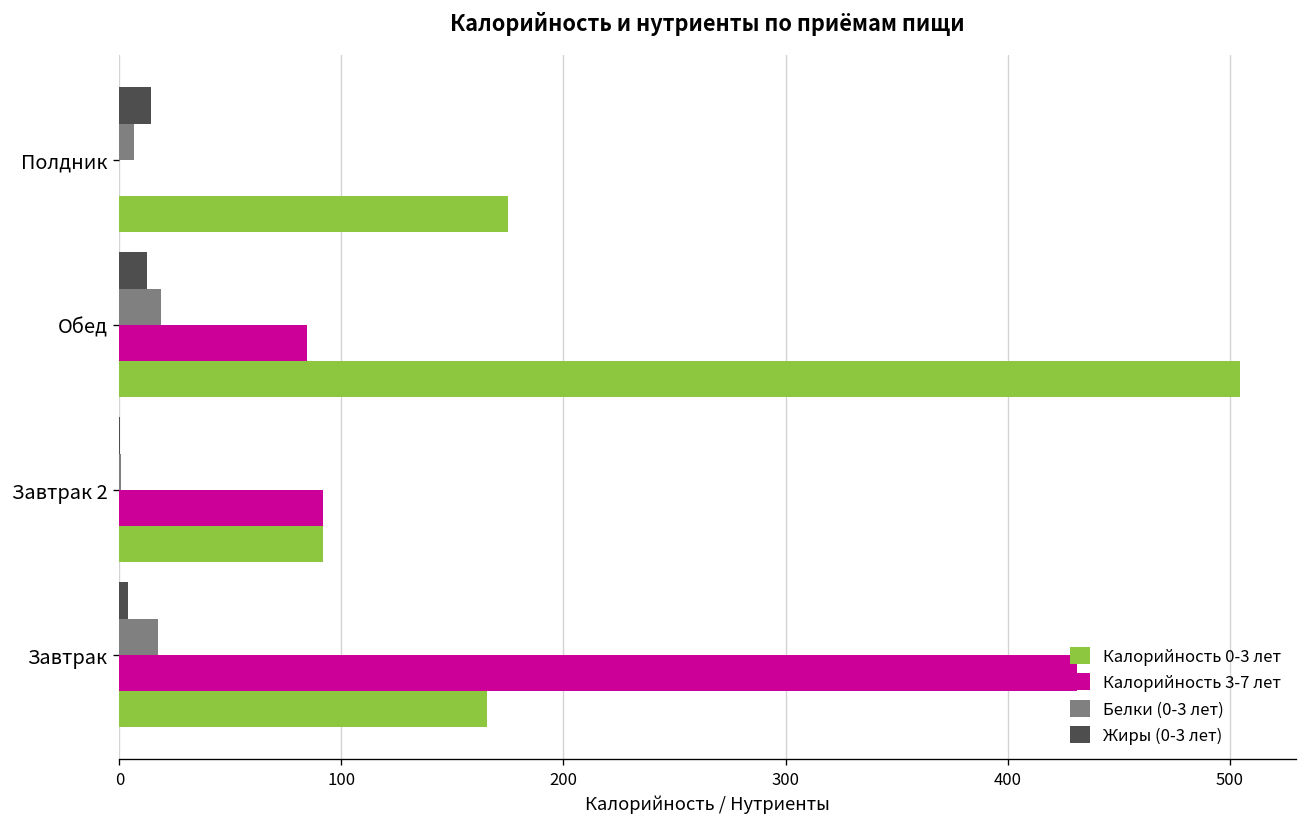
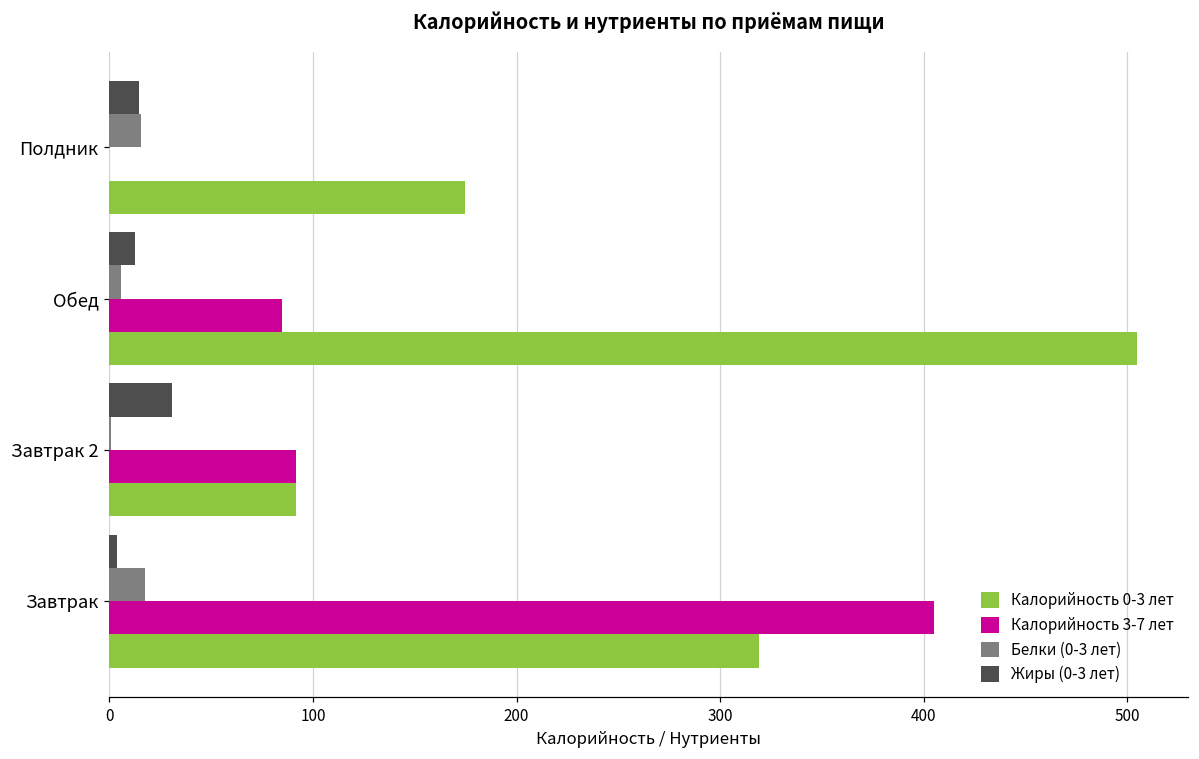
  {
    "Калорийность 0-3 лет": {
      "Полдник": 175,
      "Обед": 505,
      "Завтрак 2": 92,
-     "Завтрак": 165
+     "Завтрак": 319
    },
    "Калорийность 3-7 лет": {
      "Полдник": 0,
      "Обед": 85,
      "Завтрак 2": 92,
-     "Завтрак": 431
+     "Завтрак": 405
    },
    "Белки (0-3 лет)": {
-     "Полдник": 6,
-     "Обед": 19,
+     "Полдник": 16,
+     "Обед": 6,
      "Завтрак": 18
    },
    "Жиры (0-3 лет)": {
      "Полдник": 14,
      "Обед": 13,
-     "Завтрак 2": 1,
+     "Завтрак 2": 31,
      "Завтрак": 4
    }
  }
